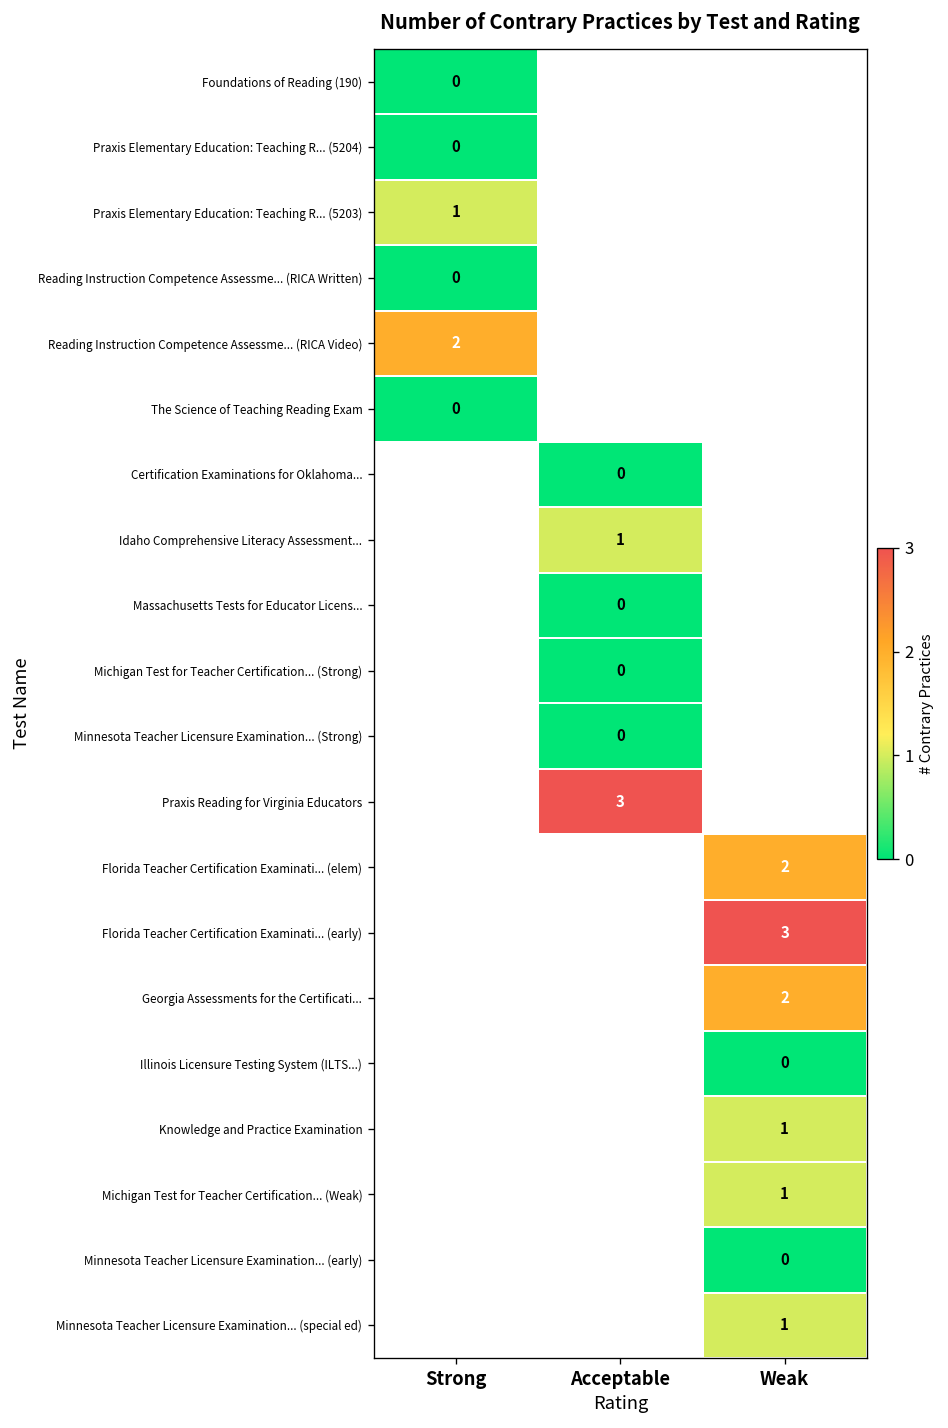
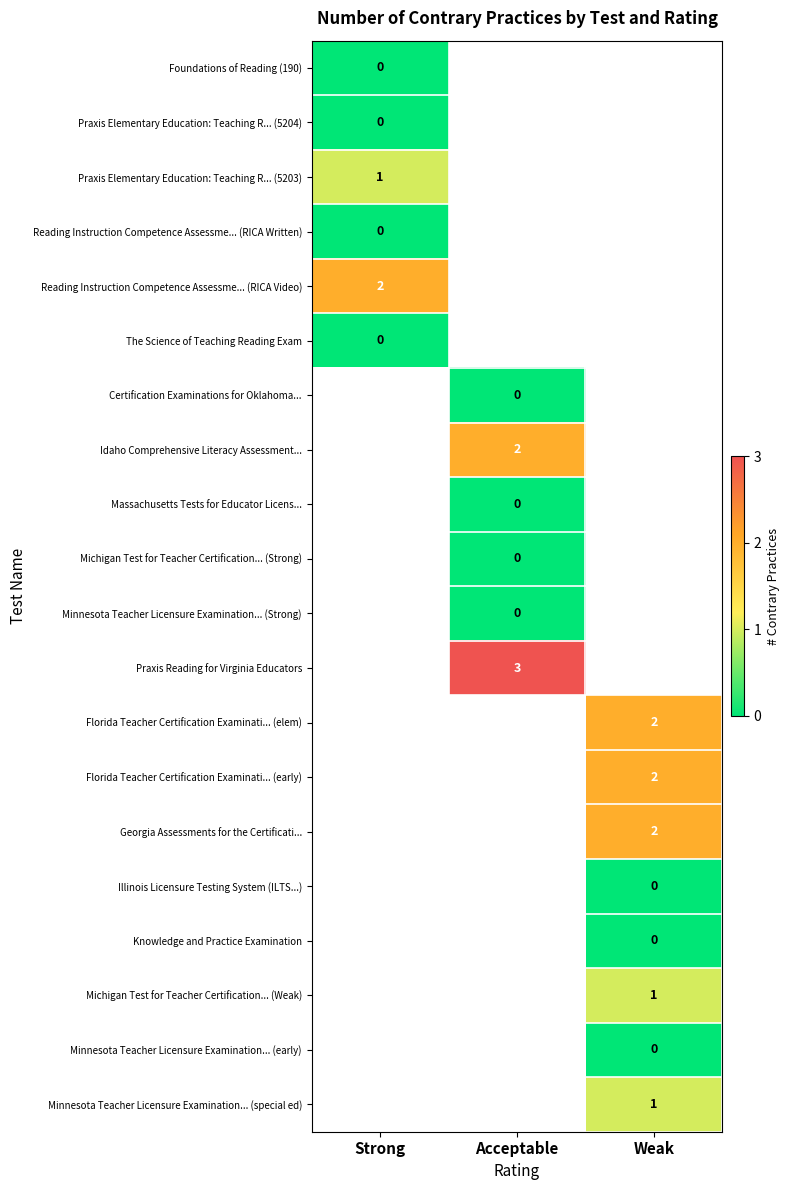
  {
    "Foundations of Reading (190)": {
      "Strong": 0
    },
    "Praxis Elementary Education: Teaching R... (5204)": {
      "Strong": 0
    },
    "Praxis Elementary Education: Teaching R... (5203)": {
      "Strong": 1
    },
    "Reading Instruction Competence Assessme... (RICA Written)": {
      "Strong": 0
    },
    "Reading Instruction Competence Assessme... (RICA Video)": {
      "Strong": 2
    },
    "The Science of Teaching Reading Exam": {
      "Strong": 0
    },
    "Certification Examinations for Oklahoma...": {
      "Acceptable": 0
    },
    "Idaho Comprehensive Literacy Assessment...": {
-     "Acceptable": 1
+     "Acceptable": 2
    },
    "Massachusetts Tests for Educator Licens...": {
      "Acceptable": 0
    },
    "Michigan Test for Teacher Certification... (Strong)": {
      "Acceptable": 0
    },
    "Minnesota Teacher Licensure Examination... (Strong)": {
      "Acceptable": 0
    },
    "Praxis Reading for Virginia Educators": {
      "Acceptable": 3
    },
    "Florida Teacher Certification Examinati... (elem)": {
      "Weak": 2
    },
    "Florida Teacher Certification Examinati... (early)": {
-     "Weak": 3
+     "Weak": 2
    },
    "Georgia Assessments for the Certificati...": {
      "Weak": 2
    },
    "Illinois Licensure Testing System (ILTS...)": {
      "Weak": 0
    },
    "Knowledge and Practice Examination": {
-     "Weak": 1
+     "Weak": 0
    },
    "Michigan Test for Teacher Certification... (Weak)": {
      "Weak": 1
    },
    "Minnesota Teacher Licensure Examination... (early)": {
      "Weak": 0
    },
    "Minnesota Teacher Licensure Examination... (special ed)": {
      "Weak": 1
    }
  }
